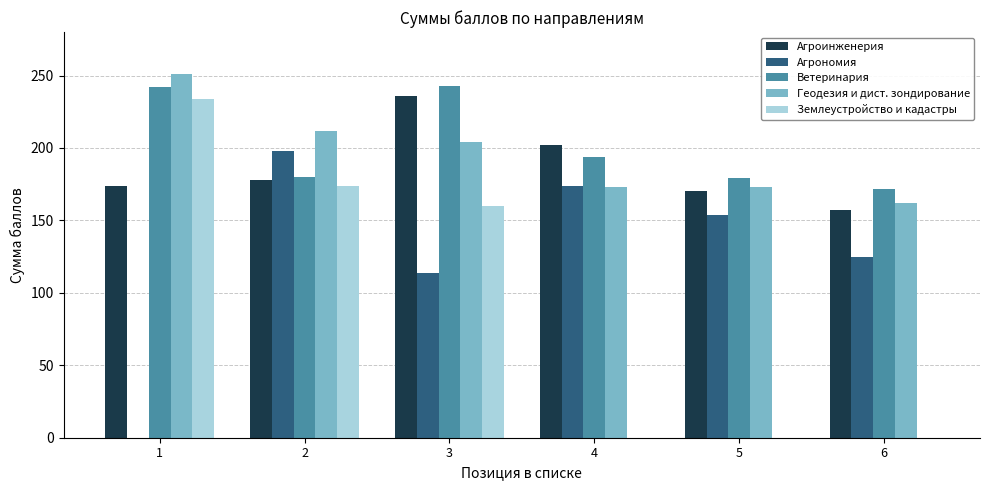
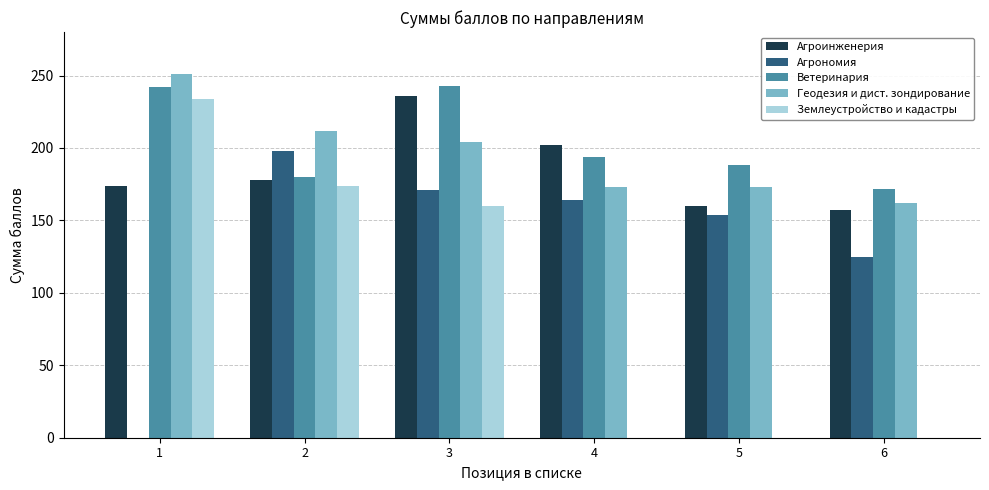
  {
    "Агроинженерия": {
      "1": 174,
      "2": 178,
      "3": 236,
      "4": 202,
-     "5": 170,
+     "5": 160,
      "6": 157
    },
    "Агрономия": {
      "1": 0,
      "2": 198,
-     "3": 114,
-     "4": 174,
+     "3": 171,
+     "4": 164,
      "5": 154,
      "6": 125
    },
    "Ветеринария": {
      "1": 242,
      "2": 180,
      "3": 243,
      "4": 194,
-     "5": 179,
+     "5": 188,
      "6": 172
    }
  }
